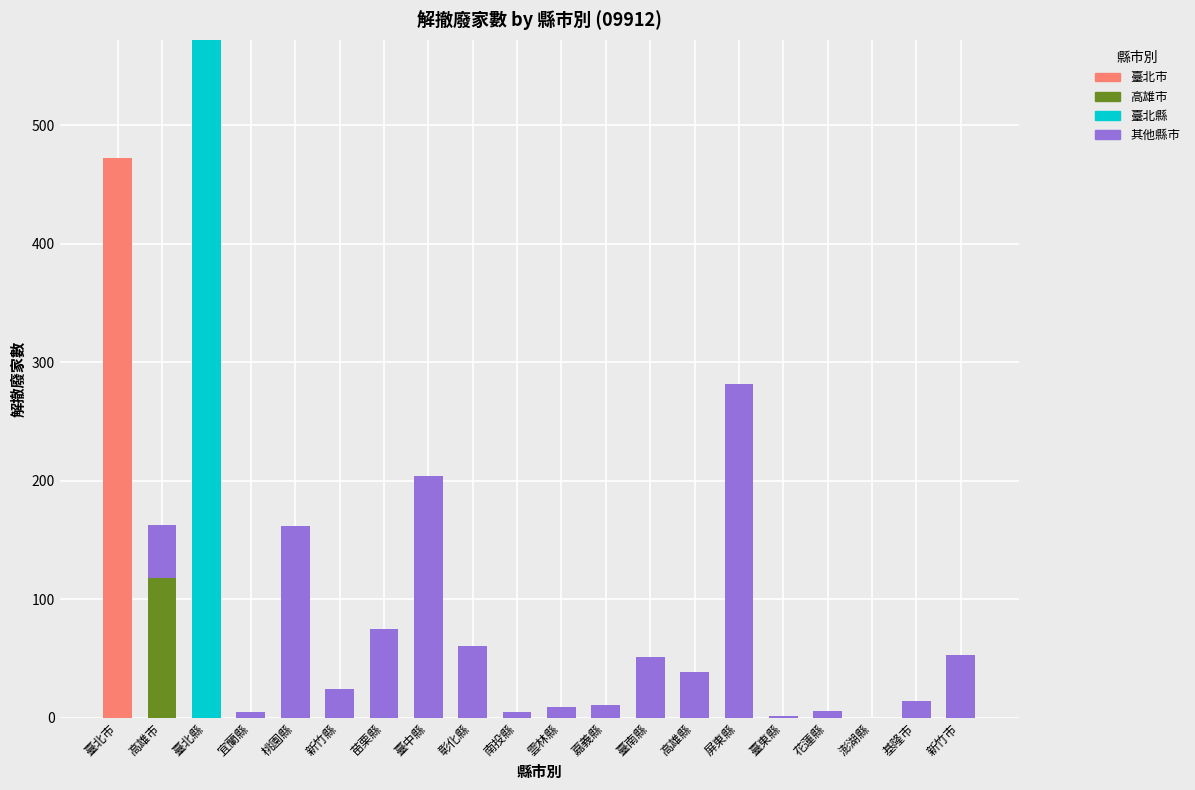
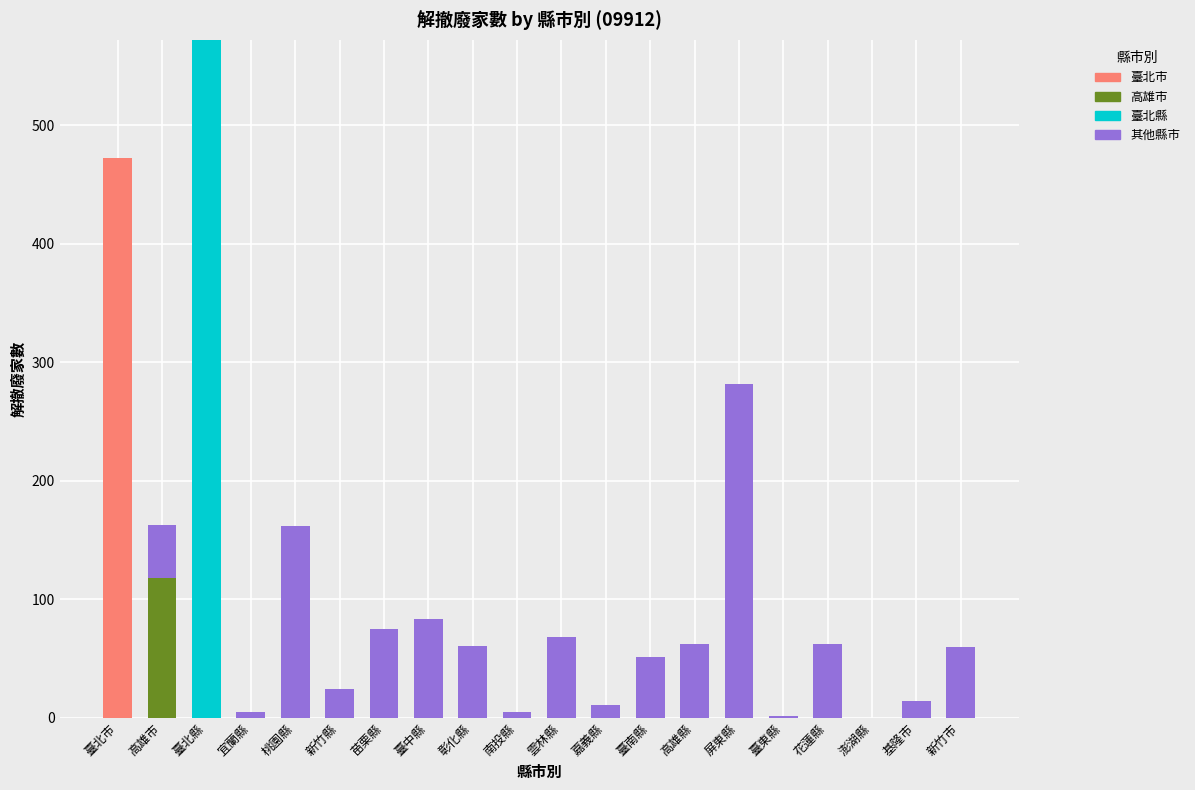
  {
    "其他縣市": {
      "臺北市": 0,
      "高雄市": 45,
      "臺北縣": 0,
      "宜蘭縣": 5,
      "桃園縣": 162,
      "新竹縣": 24,
      "苗栗縣": 75,
-     "臺中縣": 204,
+     "臺中縣": 83,
      "彰化縣": 61,
      "南投縣": 5,
-     "雲林縣": 9,
+     "雲林縣": 68,
      "嘉義縣": 11,
      "臺南縣": 51,
-     "高雄縣": 39,
+     "高雄縣": 62,
      "屏東縣": 282,
-     "花蓮縣": 6,
+     "花蓮縣": 62,
      "澎湖縣": 0,
      "基隆市": 14,
-     "新竹市": 53
+     "新竹市": 60
    }
  }
